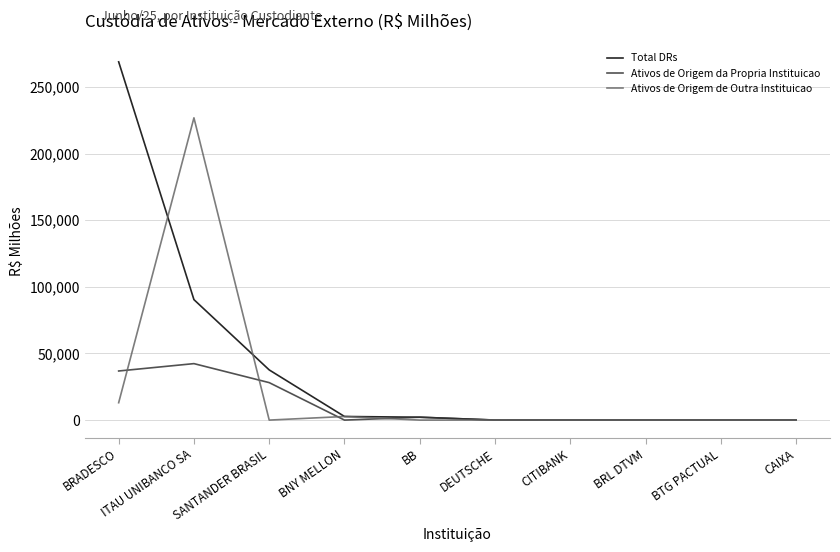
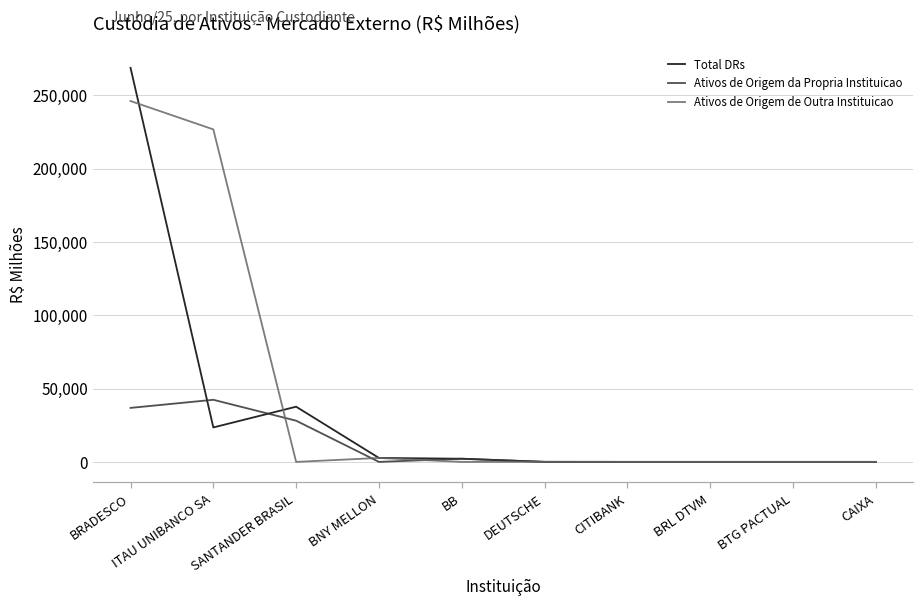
  {
    "Total DRs": {
      "BRADESCO": "269,000",
-     "ITAU UNIBANCO SA": "90,000",
+     "ITAU UNIBANCO SA": "23,000",
      "SANTANDER BRASIL": "38,000"
    },
    "Ativos de Origem da Propria Instituicao": {
      "BRADESCO": "37,000",
      "ITAU UNIBANCO SA": "42,000",
      "SANTANDER BRASIL": "28,000",
      "BNY MELLON": "0"
    },
    "Ativos de Origem de Outra Instituicao": {
-     "BRADESCO": "13,000",
+     "BRADESCO": "246,000",
      "ITAU UNIBANCO SA": "227,000",
      "SANTANDER BRASIL": "0",
      "BB": "0"
    }
  }
